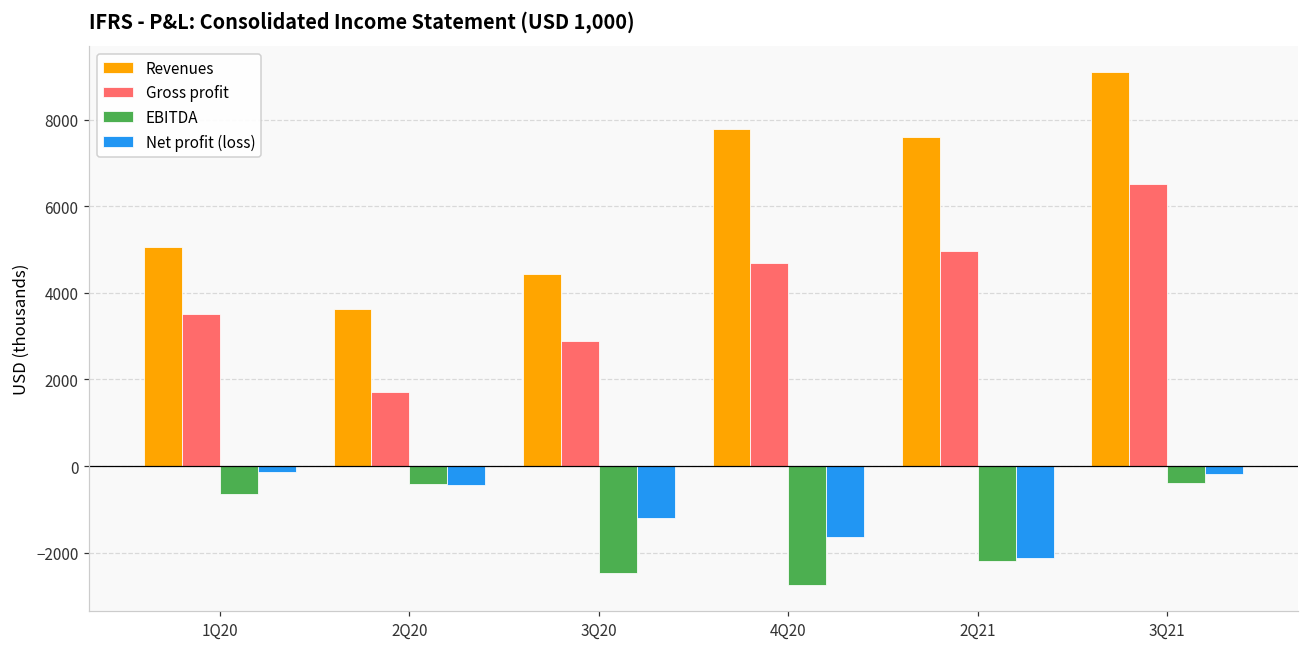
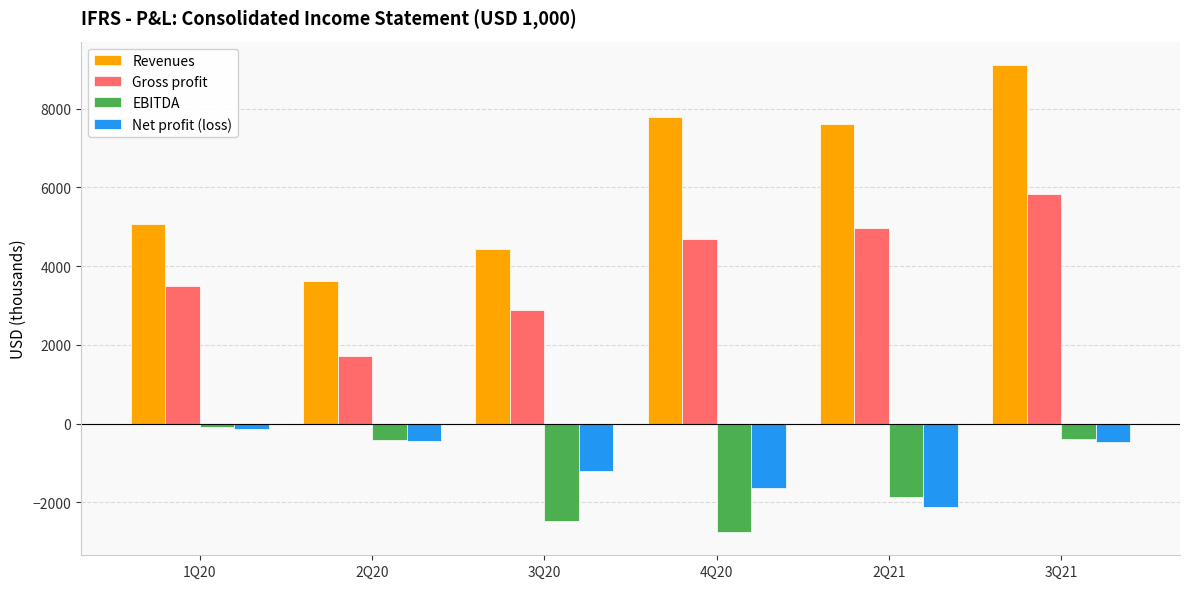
  {
    "Revenues": {
      "1Q20": 5100,
      "2Q20": 3600,
      "3Q20": 4400,
      "4Q20": 7800,
      "2Q21": 7600,
      "3Q21": 9100
    },
    "Gross profit": {
      "1Q20": 3500,
      "2Q20": 1700,
      "3Q20": 2900,
      "4Q20": 4700,
      "2Q21": 5000,
-     "3Q21": 6500
+     "3Q21": 5800
    },
    "EBITDA": {
-     "1Q20": -600,
+     "1Q20": -100,
      "2Q20": -400,
      "3Q20": -2500,
      "4Q20": -2700,
-     "2Q21": -2200,
+     "2Q21": -1900,
      "3Q21": -400
    },
    "Net profit (loss)": {
      "1Q20": -100,
      "2Q20": -400,
      "3Q20": -1200,
      "4Q20": -1600,
      "2Q21": -2100,
-     "3Q21": -200
+     "3Q21": -500
    }
  }
